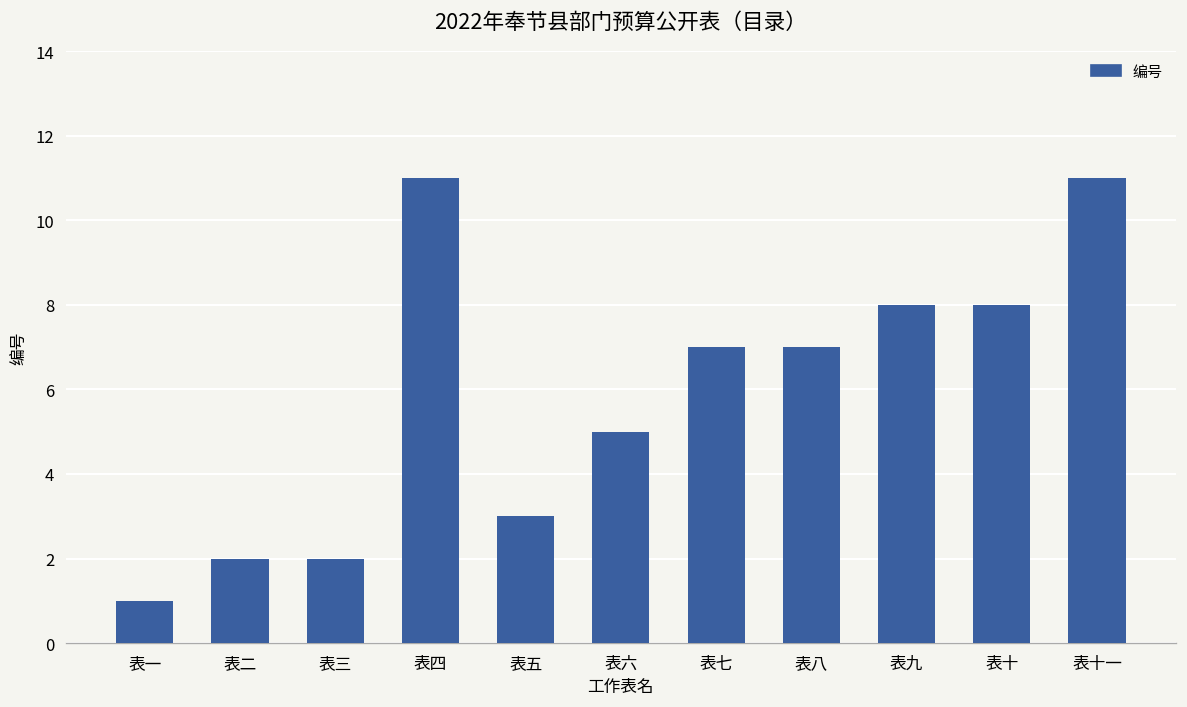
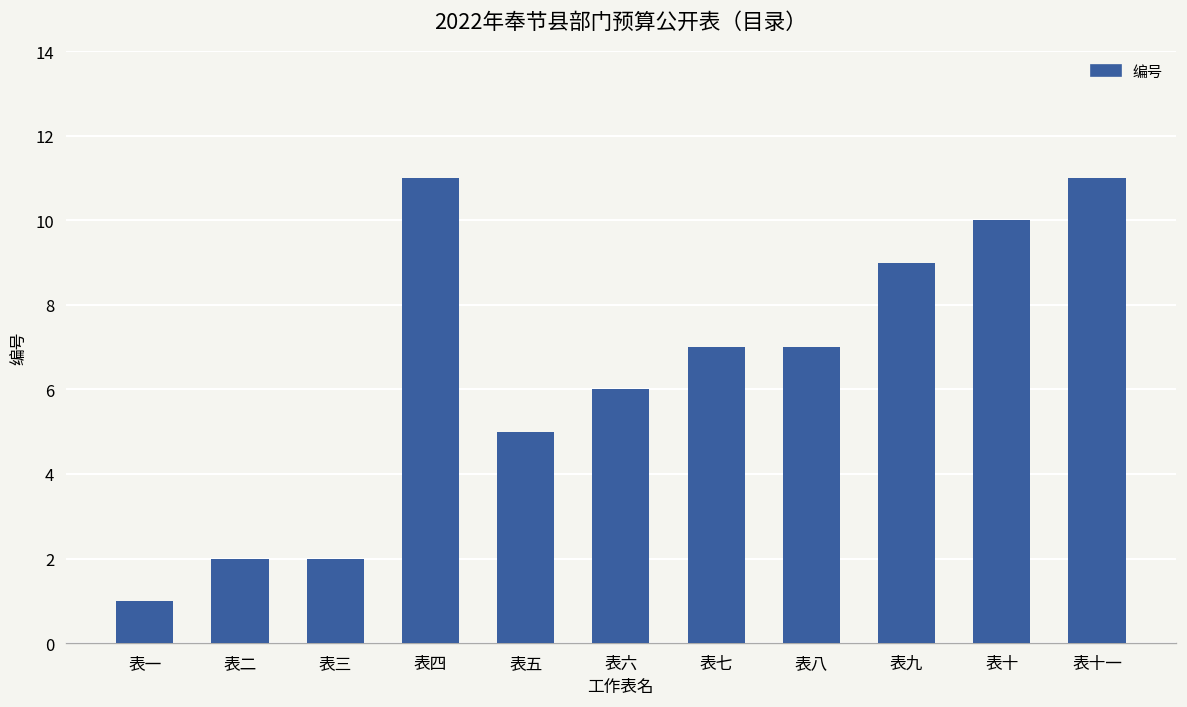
  {
    "表一": 1,
    "表二": 2,
    "表三": 2,
    "表四": 11,
-   "表五": 3,
-   "表六": 5,
+   "表五": 5,
+   "表六": 6,
    "表七": 7,
    "表八": 7,
-   "表九": 8,
-   "表十": 8,
+   "表九": 9,
+   "表十": 10,
    "表十一": 11
  }
